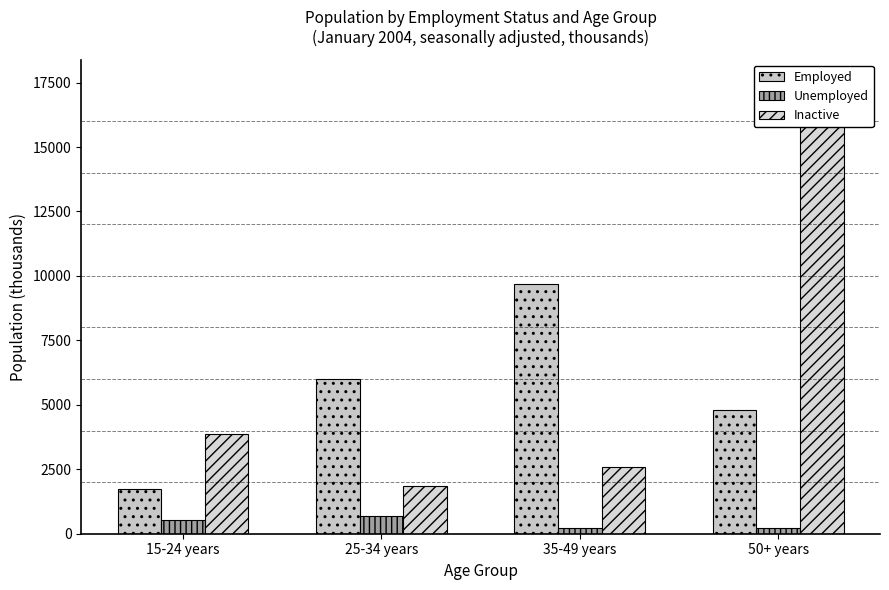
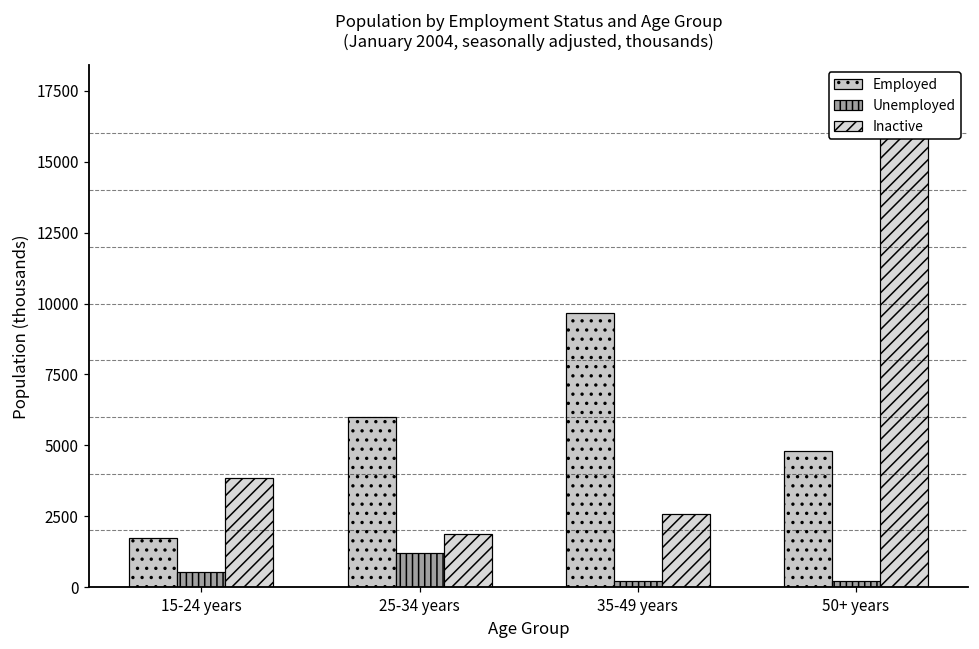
  {
    "Unemployed": {
      "15-24 years": 500,
-     "25-34 years": 700,
+     "25-34 years": 1200,
      "35-49 years": 200,
      "50+ years": 200
    }
  }
